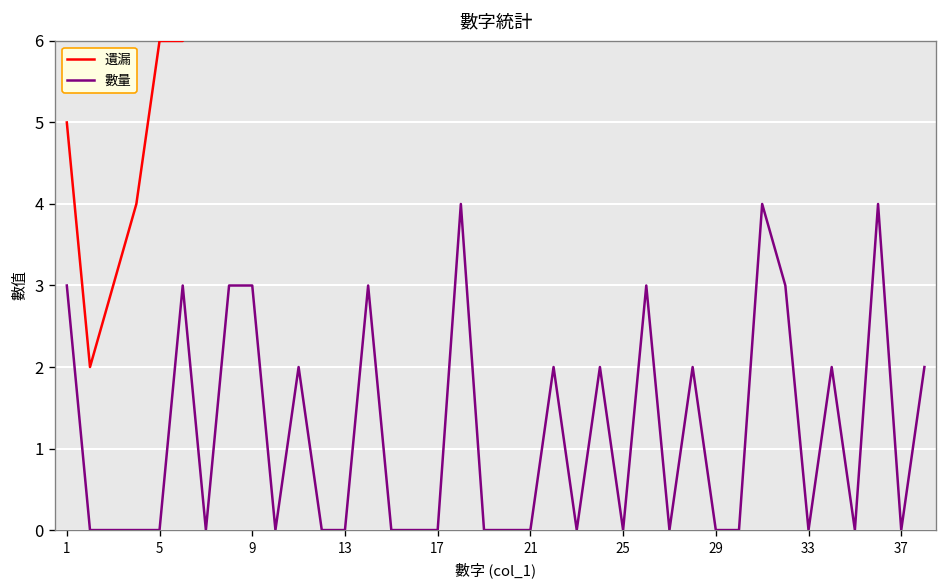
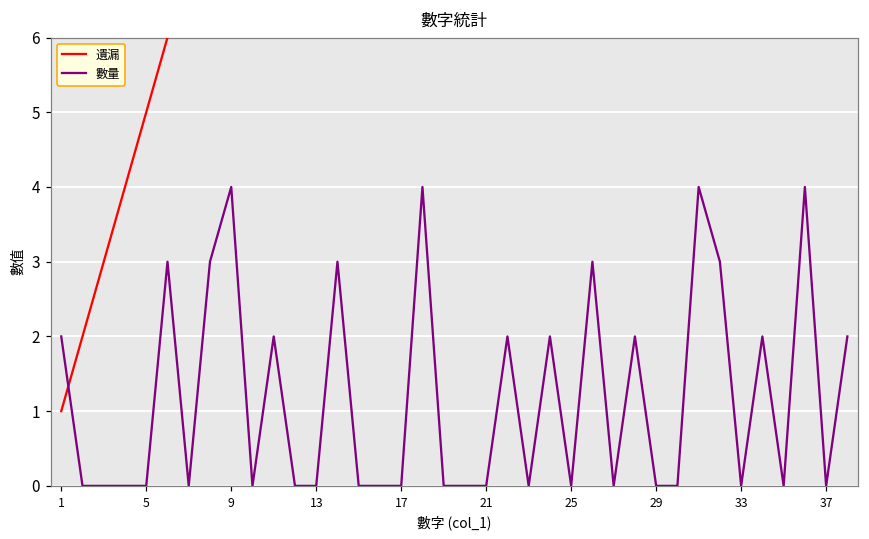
  {
    "遺漏": {
-     "1": 5,
-     "5": 6
+     "1": 1,
+     "5": 5
    },
    "數量": {
-     "1": 3,
+     "1": 2,
      "5": 0,
-     "9": 3,
+     "9": 4,
      "13": 0,
      "17": 0,
      "21": 0,
      "25": 0,
      "29": 0,
      "33": 0,
      "37": 0
    }
  }
